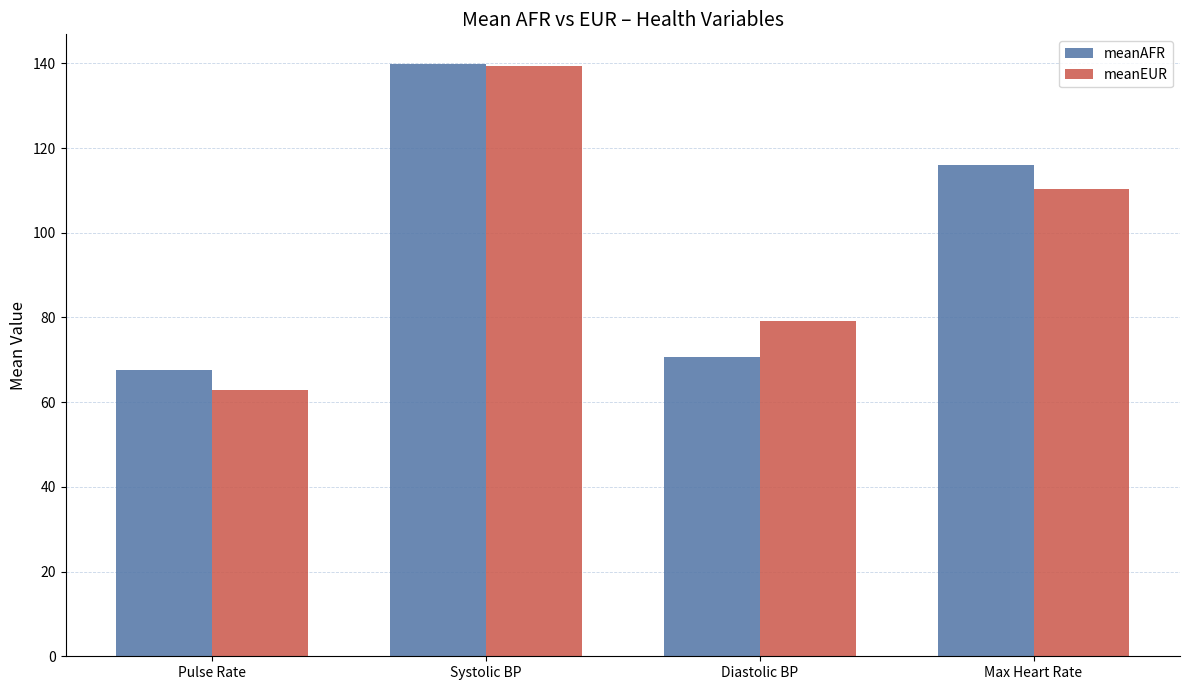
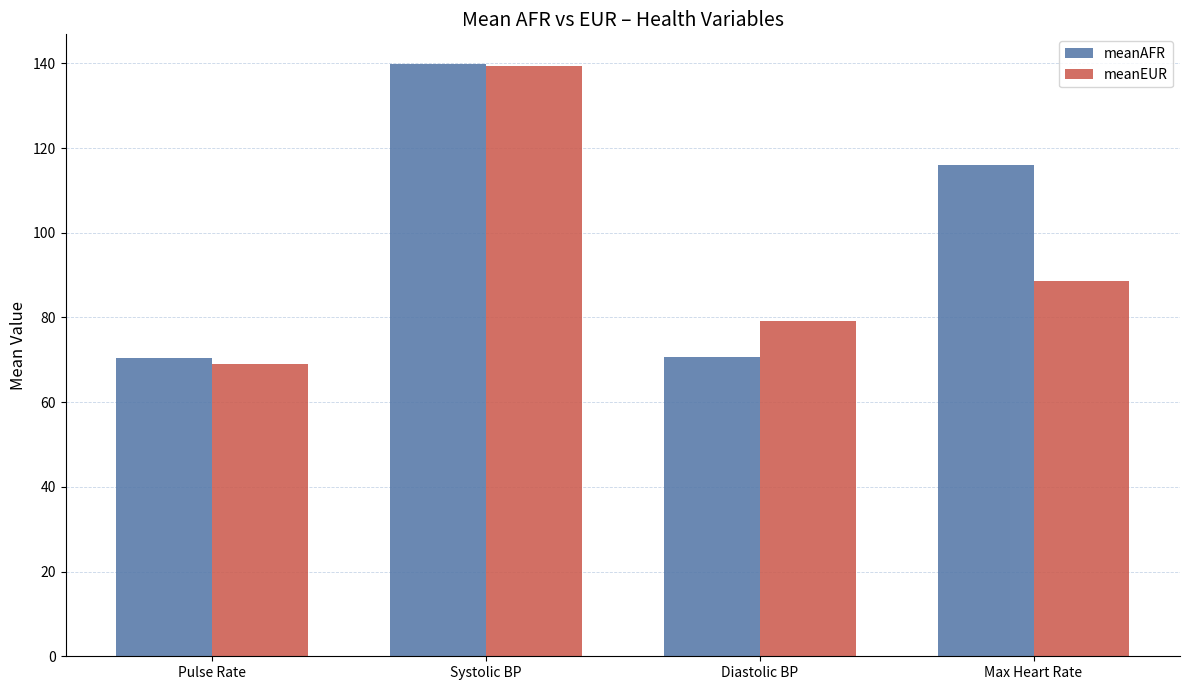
  {
    "meanAFR": {
-     "Pulse Rate": 68,
+     "Pulse Rate": 70,
      "Systolic BP": 140,
      "Diastolic BP": 71,
      "Max Heart Rate": 116
    },
    "meanEUR": {
-     "Pulse Rate": 63,
+     "Pulse Rate": 69,
      "Systolic BP": 139,
      "Diastolic BP": 79,
-     "Max Heart Rate": 110
+     "Max Heart Rate": 89
    }
  }
